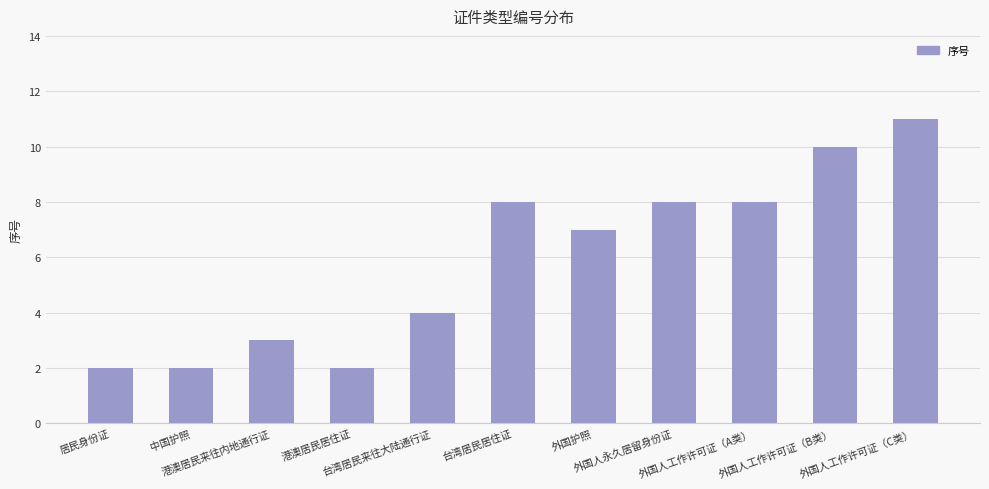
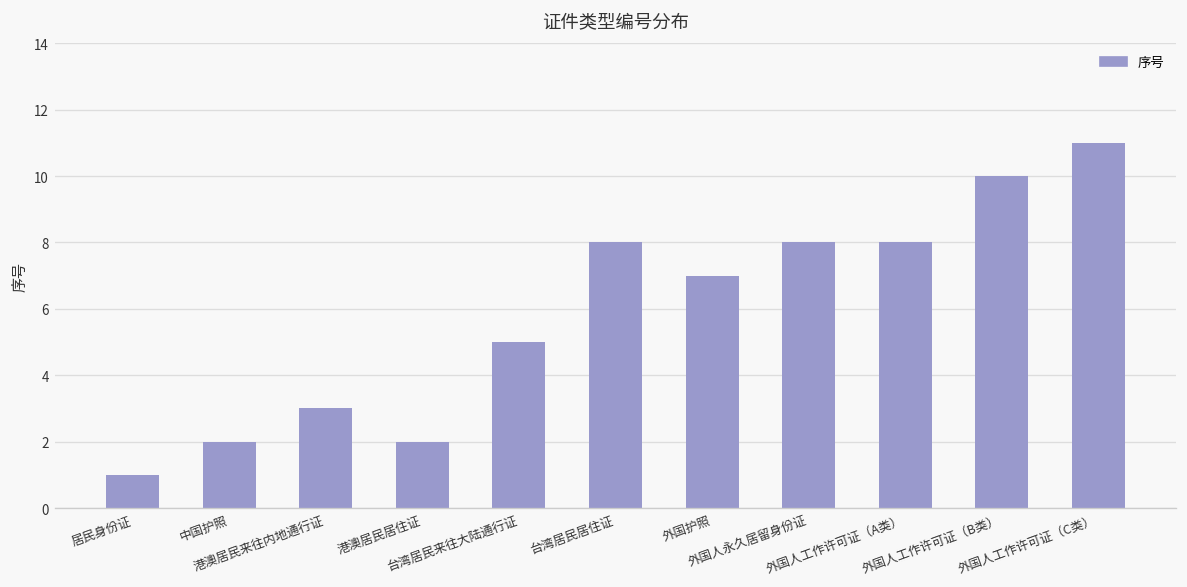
  {
-   "居民身份证": 2,
+   "居民身份证": 1,
    "中国护照": 2,
    "港澳居民来往内地通行证": 3,
    "港澳居民居住证": 2,
-   "台湾居民来往大陆通行证": 4,
+   "台湾居民来往大陆通行证": 5,
    "台湾居民居住证": 8,
    "外国护照": 7,
    "外国人永久居留身份证": 8,
    "外国人工作许可证（A类）": 8,
    "外国人工作许可证（B类）": 10,
    "外国人工作许可证（C类）": 11
  }
